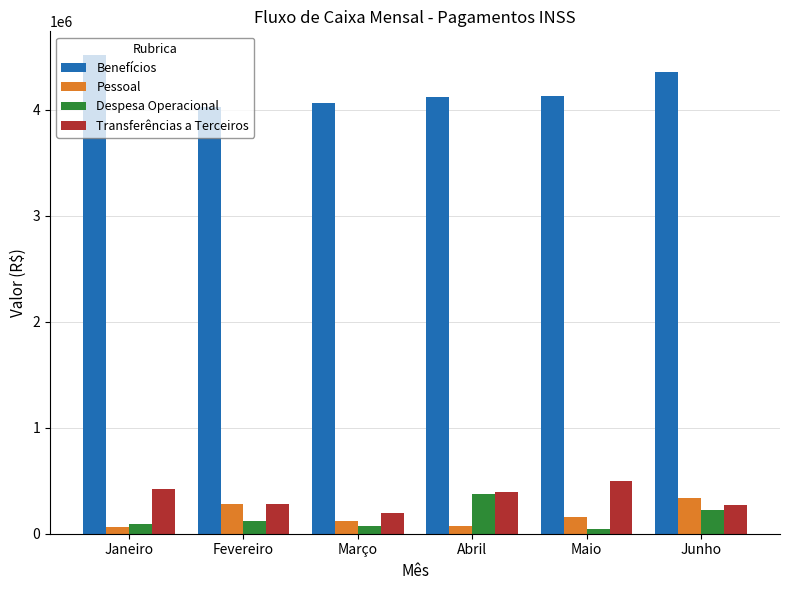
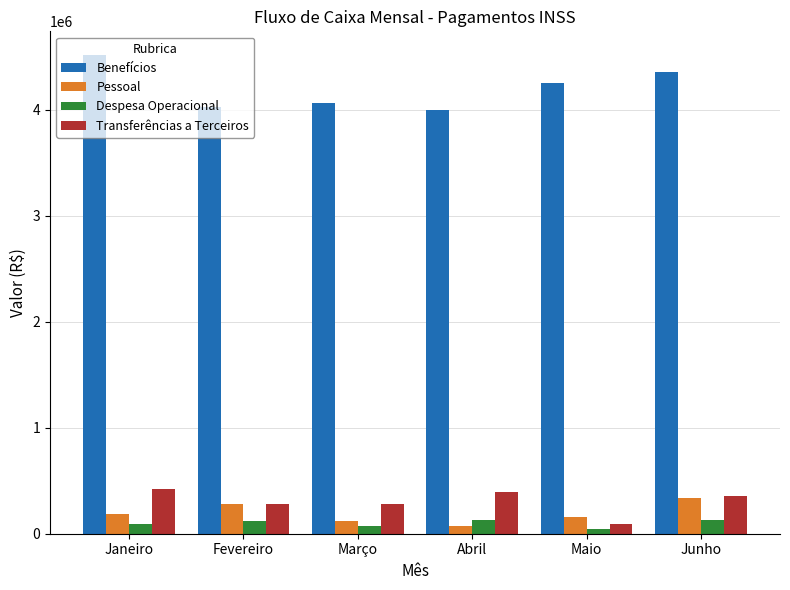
  {
    "Benefícios": {
      "Março": 4060000,
-     "Abril": 4120000,
-     "Maio": 4130000,
+     "Abril": 4000000,
+     "Maio": 4260000,
      "Junho": 4360000
    },
    "Pessoal": {
-     "Janeiro": 60000,
+     "Janeiro": 190000,
      "Fevereiro": 280000,
      "Março": 120000,
      "Abril": 70000,
      "Maio": 160000,
      "Junho": 340000
    },
    "Despesa Operacional": {
      "Janeiro": 90000,
      "Fevereiro": 120000,
      "Março": 70000,
-     "Abril": 380000,
+     "Abril": 130000,
      "Maio": 50000,
-     "Junho": 220000
+     "Junho": 130000
    },
    "Transferências a Terceiros": {
      "Janeiro": 430000,
      "Fevereiro": 280000,
-     "Março": 200000,
+     "Março": 280000,
      "Abril": 400000,
-     "Maio": 500000,
-     "Junho": 270000
+     "Maio": 90000,
+     "Junho": 350000
    }
  }
